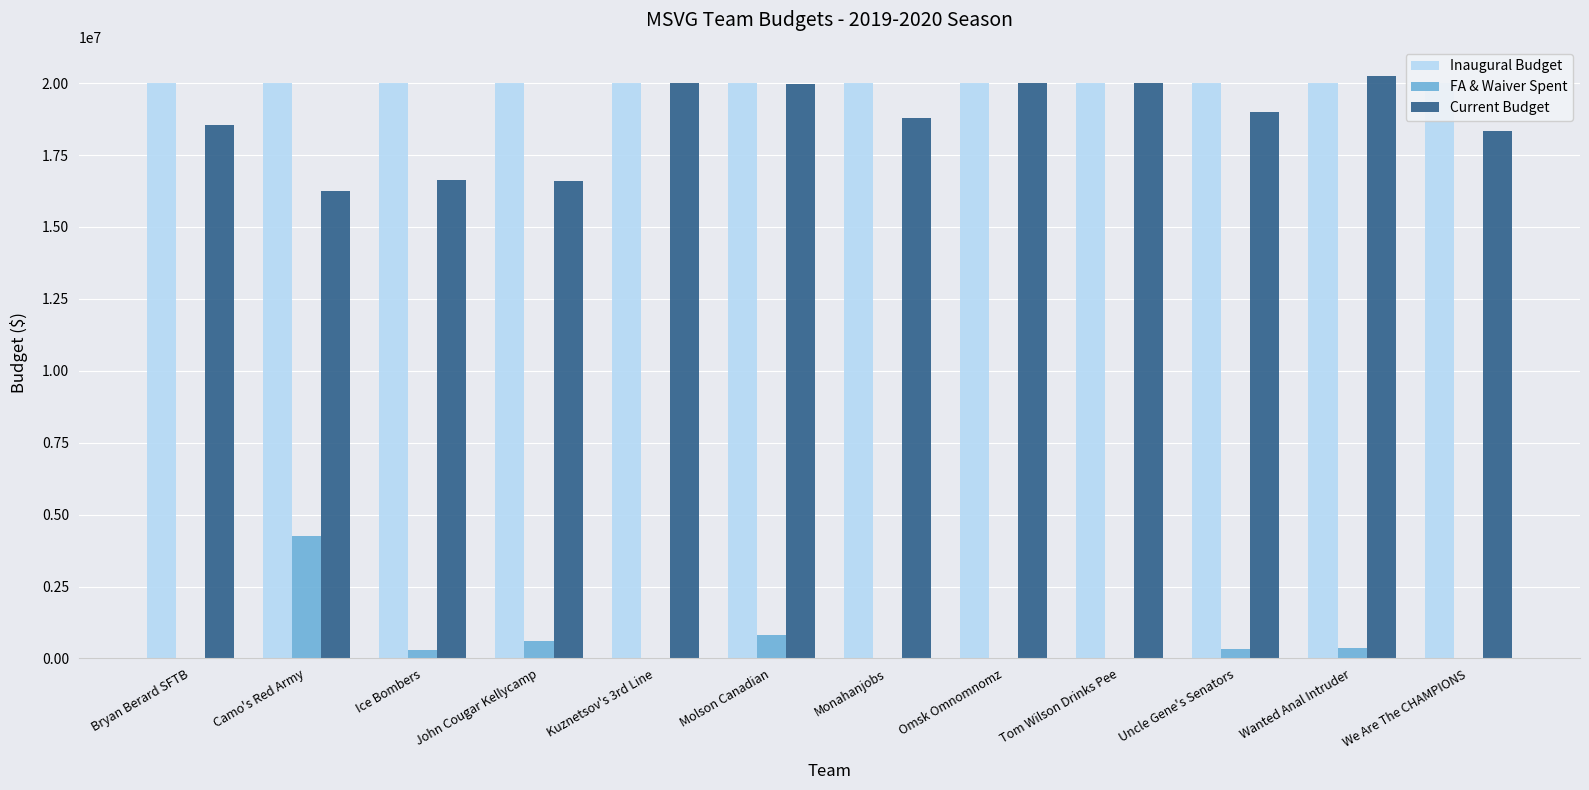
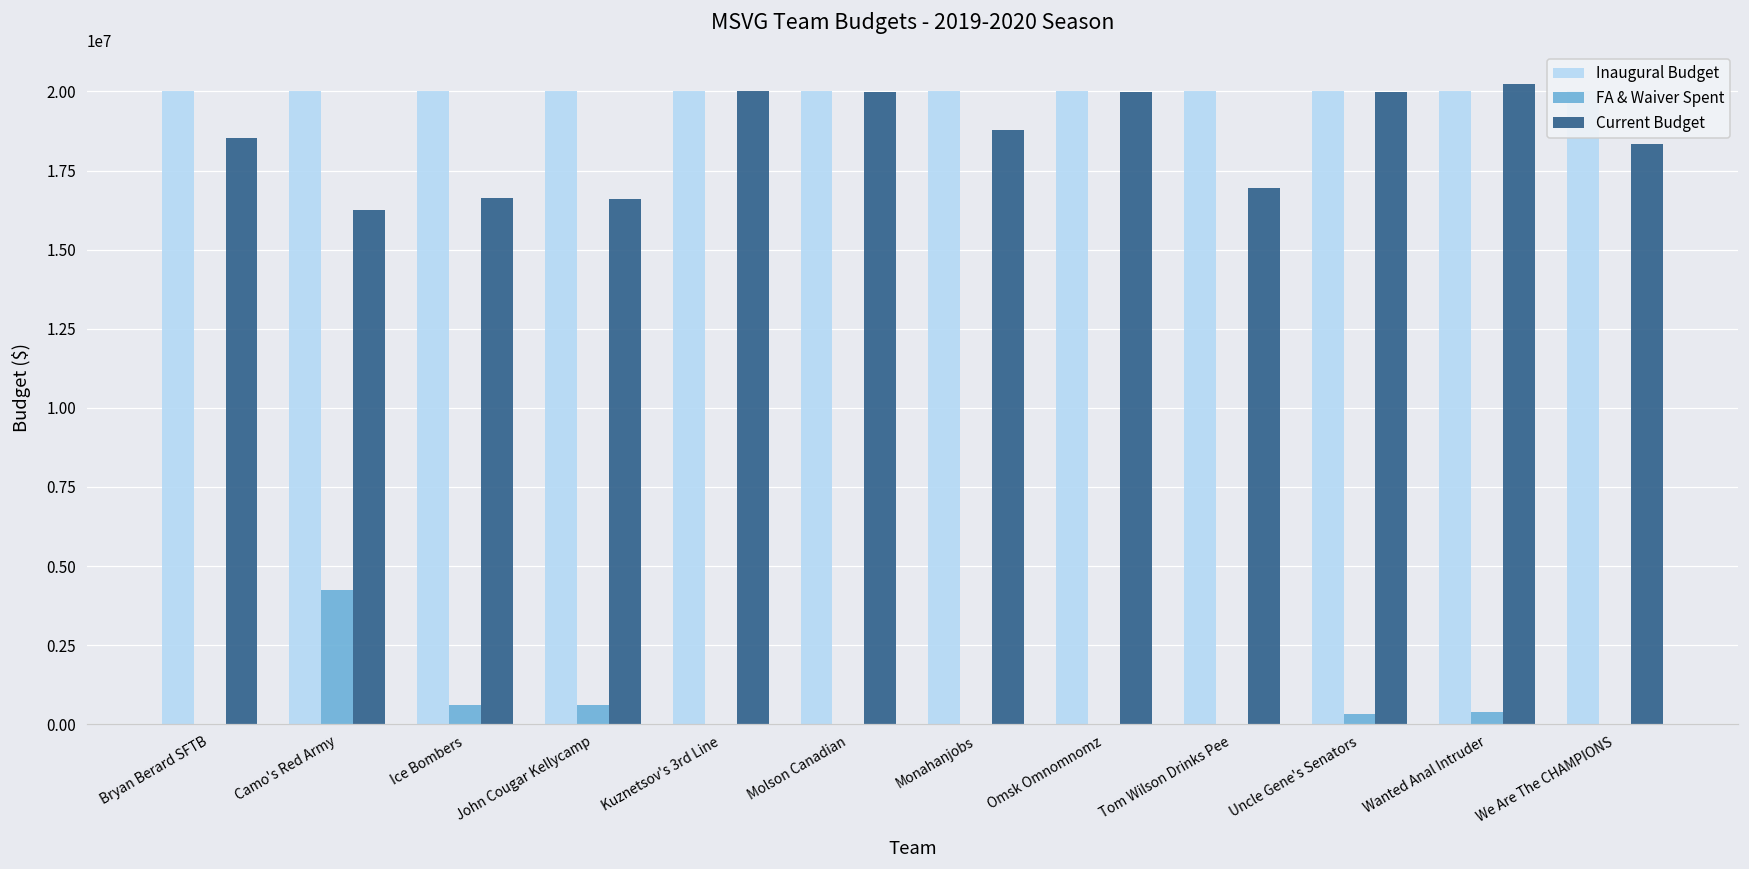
  {
    "Inaugural Budget": {
      "Bryan Berard SFTB": 20000000,
      "Camo's Red Army": 20000000,
      "Ice Bombers": 20000000,
      "John Cougar Kellycamp": 20000000,
      "Kuznetsov's 3rd Line": 20000000,
      "Molson Canadian": 20000000,
      "Monahanjobs": 20000000,
      "Omsk Omnomnomz": 20000000,
      "Tom Wilson Drinks Pee": 20000000,
      "Uncle Gene's Senators": 20000000,
      "Wanted Anal Intruder": 20000000
    },
    "FA & Waiver Spent": {
      "Camo's Red Army": 4300000,
-     "Ice Bombers": 300000,
+     "Ice Bombers": 600000,
      "John Cougar Kellycamp": 600000,
      "Kuznetsov's 3rd Line": 0,
-     "Molson Canadian": 800000,
+     "Molson Canadian": 0,
      "Monahanjobs": 0,
      "Uncle Gene's Senators": 300000,
      "Wanted Anal Intruder": 400000
    },
    "Current Budget": {
      "Bryan Berard SFTB": 18500000,
      "Camo's Red Army": 16300000,
      "Ice Bombers": 16600000,
      "John Cougar Kellycamp": 16600000,
      "Kuznetsov's 3rd Line": 20000000,
      "Molson Canadian": 20000000,
      "Monahanjobs": 18800000,
      "Omsk Omnomnomz": 20000000,
-     "Tom Wilson Drinks Pee": 20000000,
-     "Uncle Gene's Senators": 19000000,
+     "Tom Wilson Drinks Pee": 17000000,
+     "Uncle Gene's Senators": 20000000,
      "Wanted Anal Intruder": 20300000,
      "We Are The CHAMPIONS": 18300000
    }
  }
